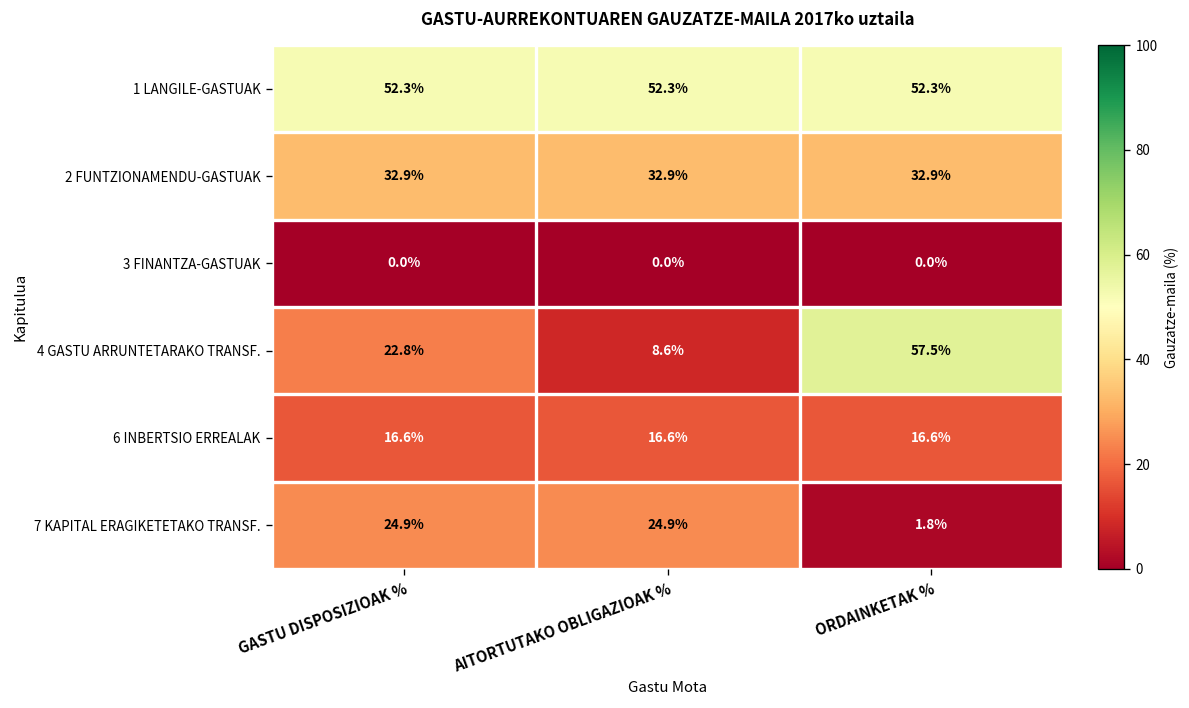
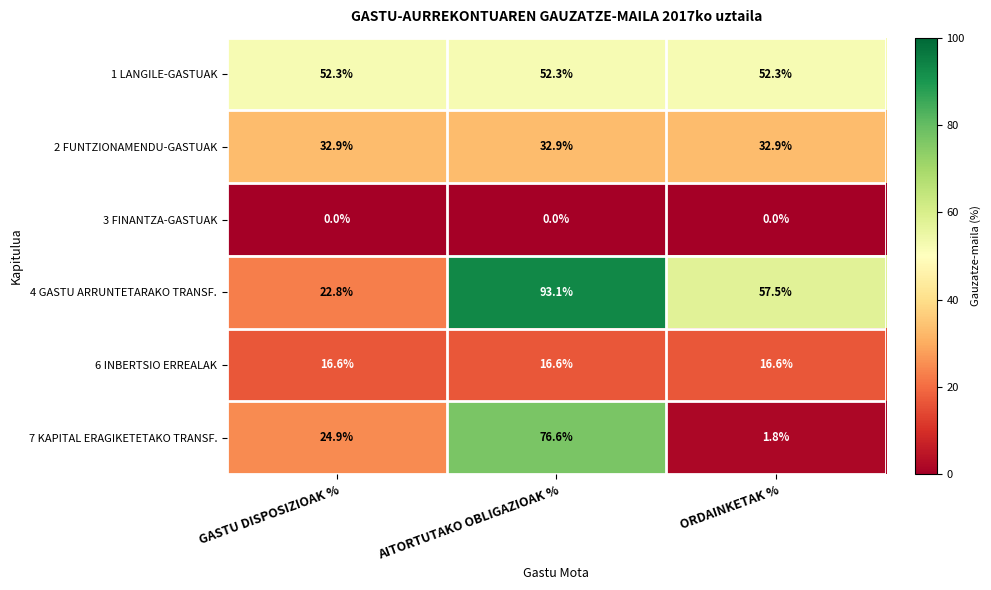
  {
    "1 LANGILE-GASTUAK": {
      "GASTU DISPOSIZIOAK %": "52.3%",
      "AITORTUTAKO OBLIGAZIOAK %": "52.3%",
      "ORDAINKETAK %": "52.3%"
    },
    "2 FUNTZIONAMENDU-GASTUAK": {
      "GASTU DISPOSIZIOAK %": "32.9%",
      "AITORTUTAKO OBLIGAZIOAK %": "32.9%",
      "ORDAINKETAK %": "32.9%"
    },
    "3 FINANTZA-GASTUAK": {
      "GASTU DISPOSIZIOAK %": "0.0%",
      "AITORTUTAKO OBLIGAZIOAK %": "0.0%",
      "ORDAINKETAK %": "0.0%"
    },
    "4 GASTU ARRUNTETARAKO TRANSF.": {
      "GASTU DISPOSIZIOAK %": "22.8%",
-     "AITORTUTAKO OBLIGAZIOAK %": "8.6%",
+     "AITORTUTAKO OBLIGAZIOAK %": "93.1%",
      "ORDAINKETAK %": "57.5%"
    },
    "6 INBERTSIO ERREALAK": {
      "GASTU DISPOSIZIOAK %": "16.6%",
      "AITORTUTAKO OBLIGAZIOAK %": "16.6%",
      "ORDAINKETAK %": "16.6%"
    },
    "7 KAPITAL ERAGIKETETAKO TRANSF.": {
      "GASTU DISPOSIZIOAK %": "24.9%",
-     "AITORTUTAKO OBLIGAZIOAK %": "24.9%",
+     "AITORTUTAKO OBLIGAZIOAK %": "76.6%",
      "ORDAINKETAK %": "1.8%"
    }
  }
